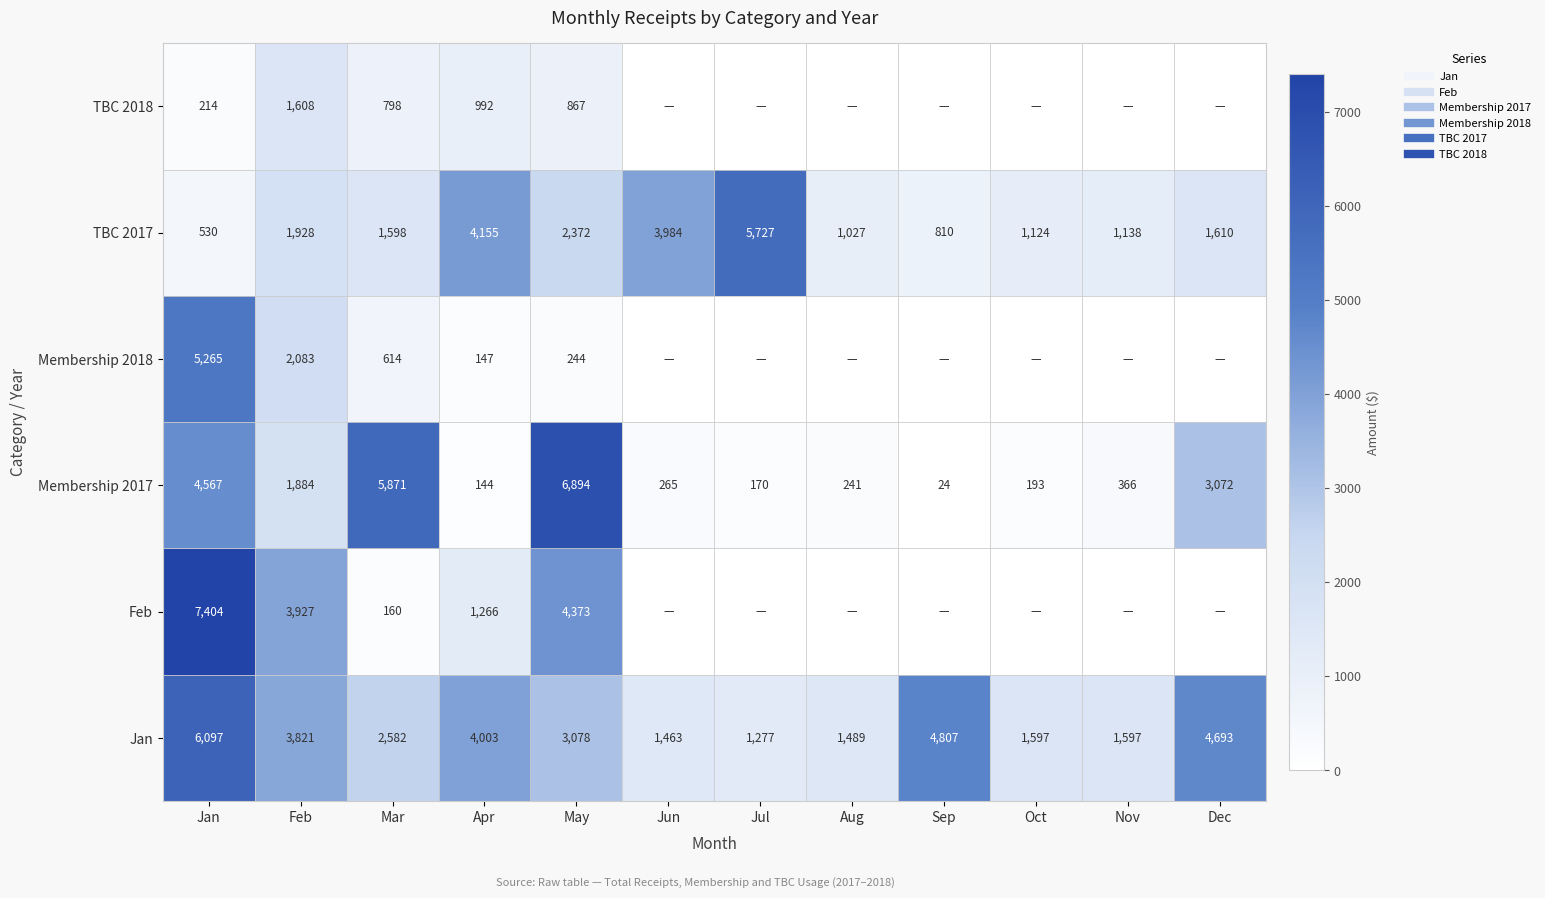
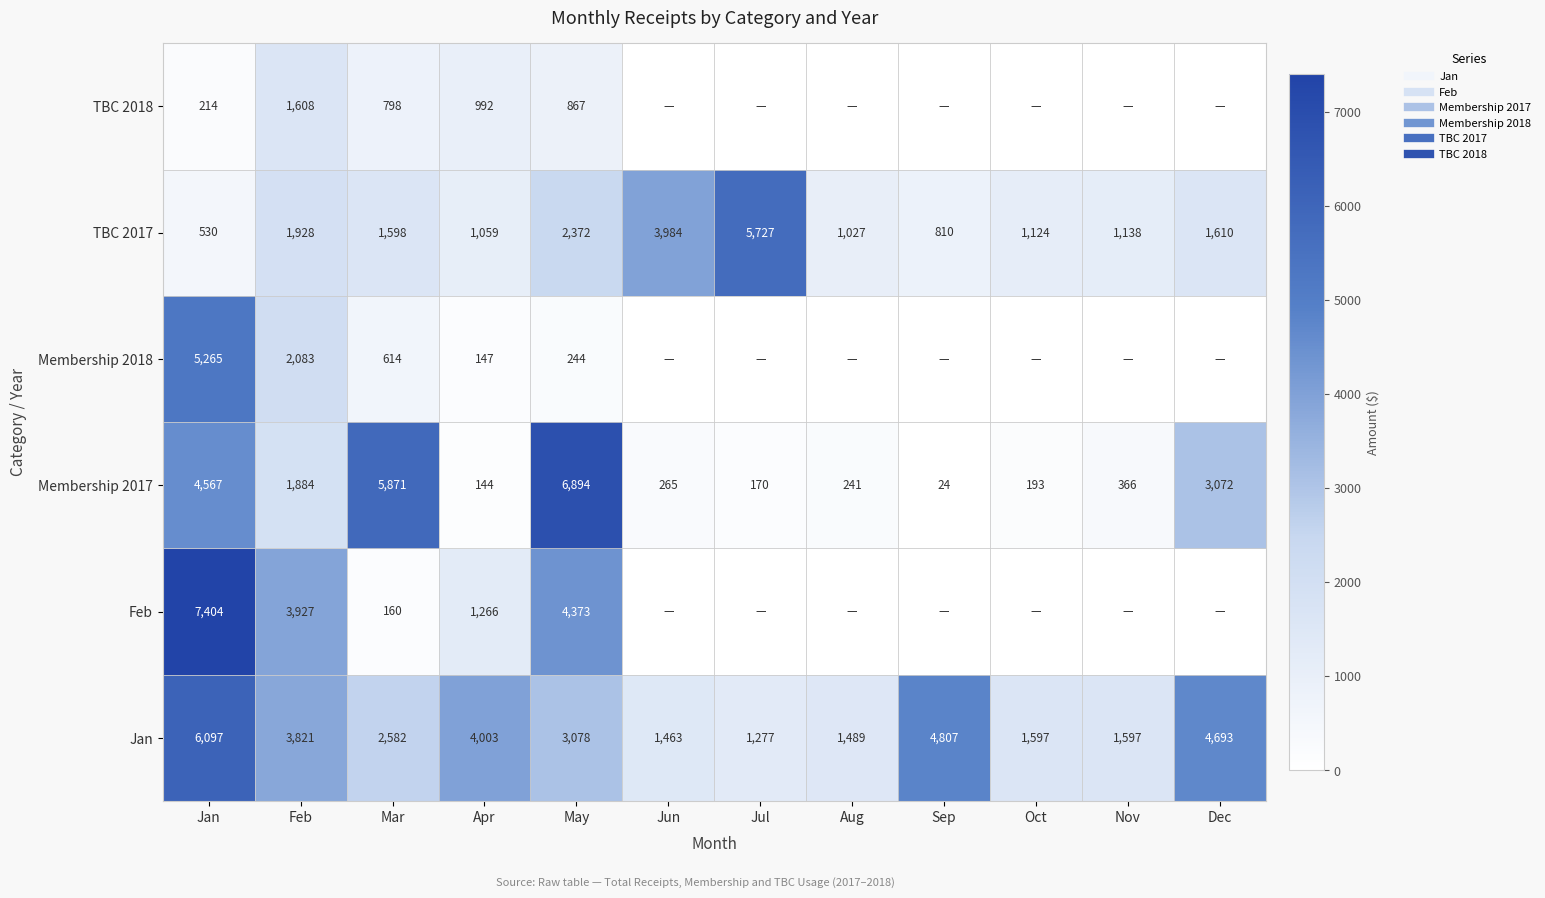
  {
    "TBC 2018": {
      "Jan": "214",
      "Feb": "1,608",
      "Mar": "798",
      "Apr": "992",
      "May": "867"
    },
    "TBC 2017": {
      "Jan": "530",
      "Feb": "1,928",
      "Mar": "1,598",
-     "Apr": "4,155",
+     "Apr": "1,059",
      "May": "2,372",
      "Jun": "3,984",
      "Jul": "5,727",
      "Aug": "1,027",
      "Sep": "810",
      "Oct": "1,124",
      "Nov": "1,138",
      "Dec": "1,610"
    },
    "Membership 2018": {
      "Jan": "5,265",
      "Feb": "2,083",
      "Mar": "614",
      "Apr": "147",
      "May": "244"
    },
    "Membership 2017": {
      "Jan": "4,567",
      "Feb": "1,884",
      "Mar": "5,871",
      "Apr": "144",
      "May": "6,894",
      "Jun": "265",
      "Jul": "170",
      "Aug": "241",
      "Sep": "24",
      "Oct": "193",
      "Nov": "366",
      "Dec": "3,072"
    },
    "Feb": {
      "Jan": "7,404",
      "Feb": "3,927",
      "Mar": "160",
      "Apr": "1,266",
      "May": "4,373"
    },
    "Jan": {
      "Jan": "6,097",
      "Feb": "3,821",
      "Mar": "2,582",
      "Apr": "4,003",
      "May": "3,078",
      "Jun": "1,463",
      "Jul": "1,277",
      "Aug": "1,489",
      "Sep": "4,807",
      "Oct": "1,597",
      "Nov": "1,597",
      "Dec": "4,693"
    }
  }
